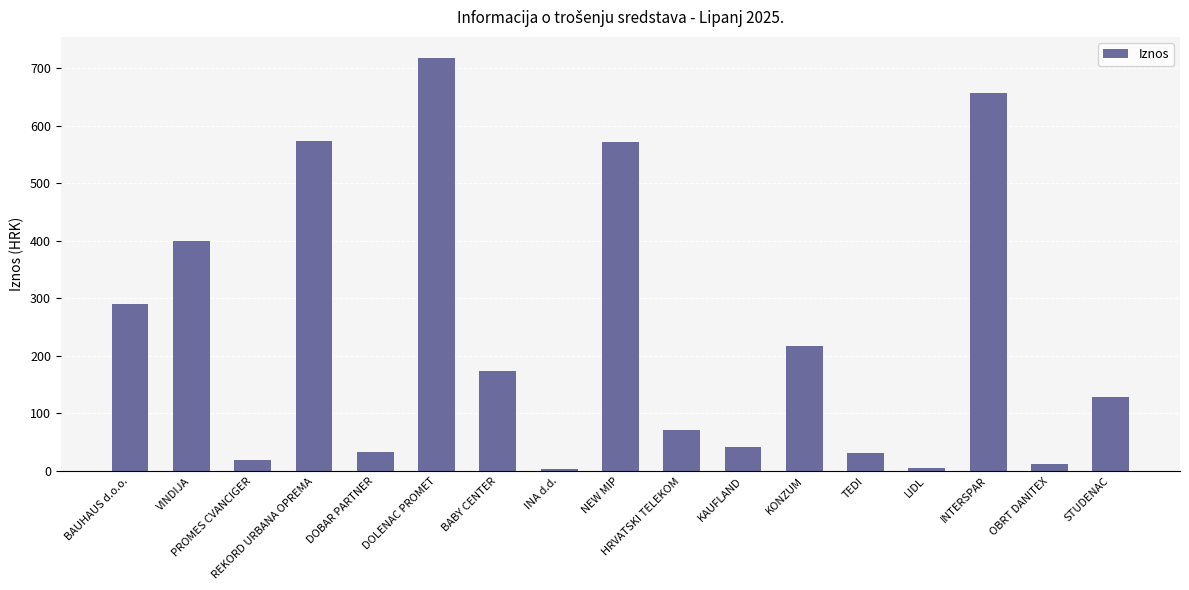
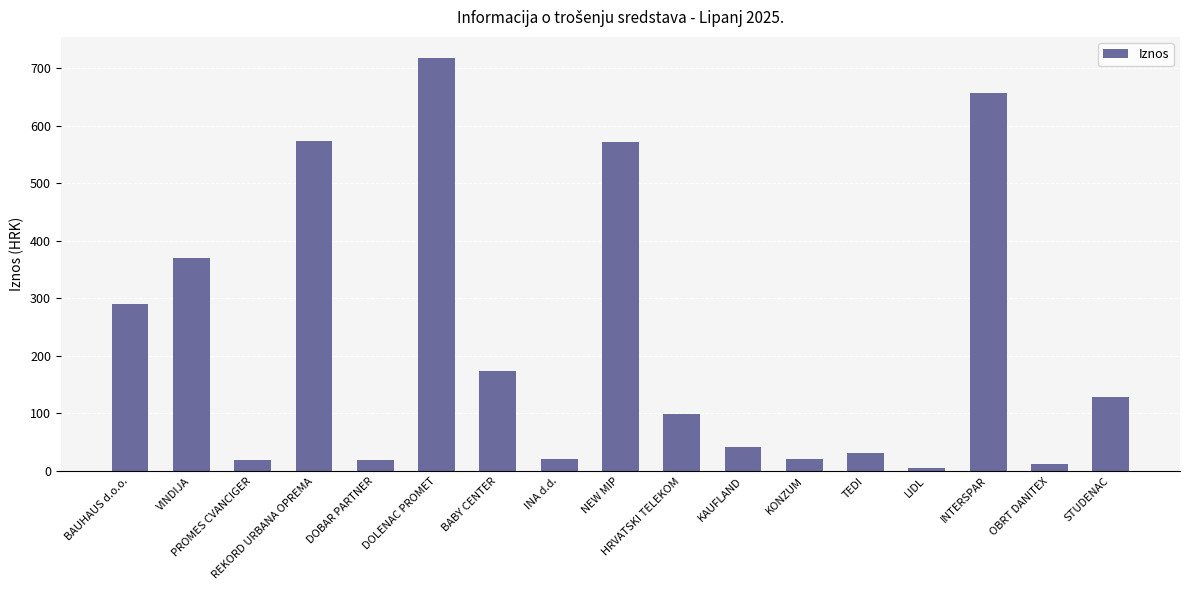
  {
    "BAUHAUS d.o.o.": 290,
-   "VINDIJA": 400,
+   "VINDIJA": 370,
    "PROMES CVANCIGER": 20,
    "REKORD URBANA OPREMA": 570,
-   "DOBAR PARTNER": 30,
+   "DOBAR PARTNER": 20,
    "DOLENAC PROMET": 720,
    "BABY CENTER": 170,
-   "INA d.d.": 0,
+   "INA d.d.": 20,
    "NEW MIP": 570,
-   "HRVATSKI TELEKOM": 70,
+   "HRVATSKI TELEKOM": 100,
    "KAUFLAND": 40,
-   "KONZUM": 220,
+   "KONZUM": 20,
    "TEDI": 30,
    "LIDL": 10,
    "INTERSPAR": 660,
    "OBRT DANITEX": 10,
    "STUDENAC": 130
  }
